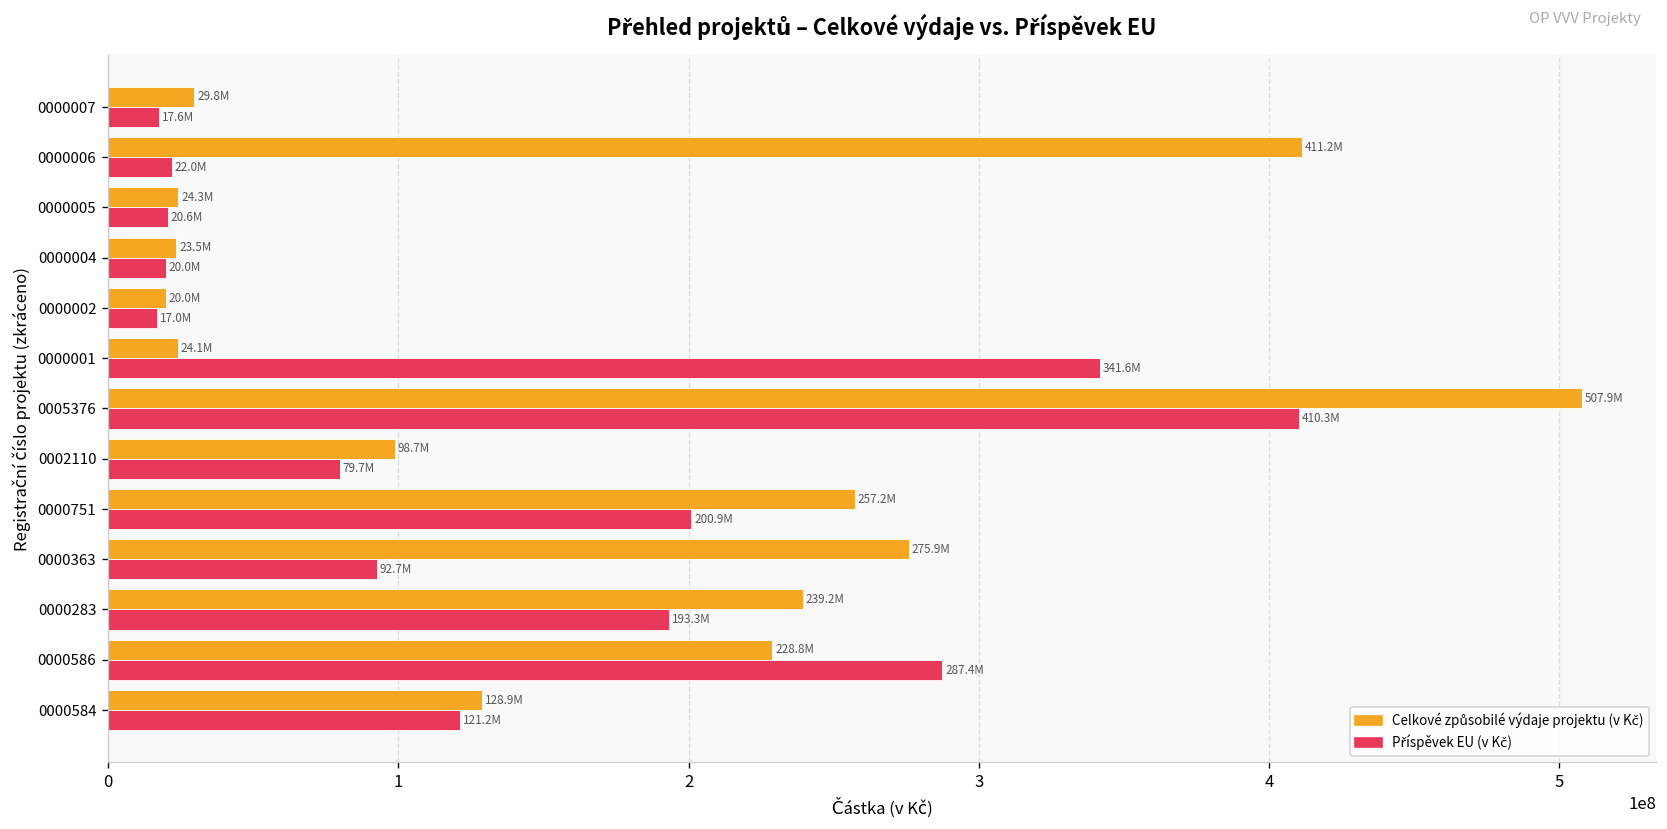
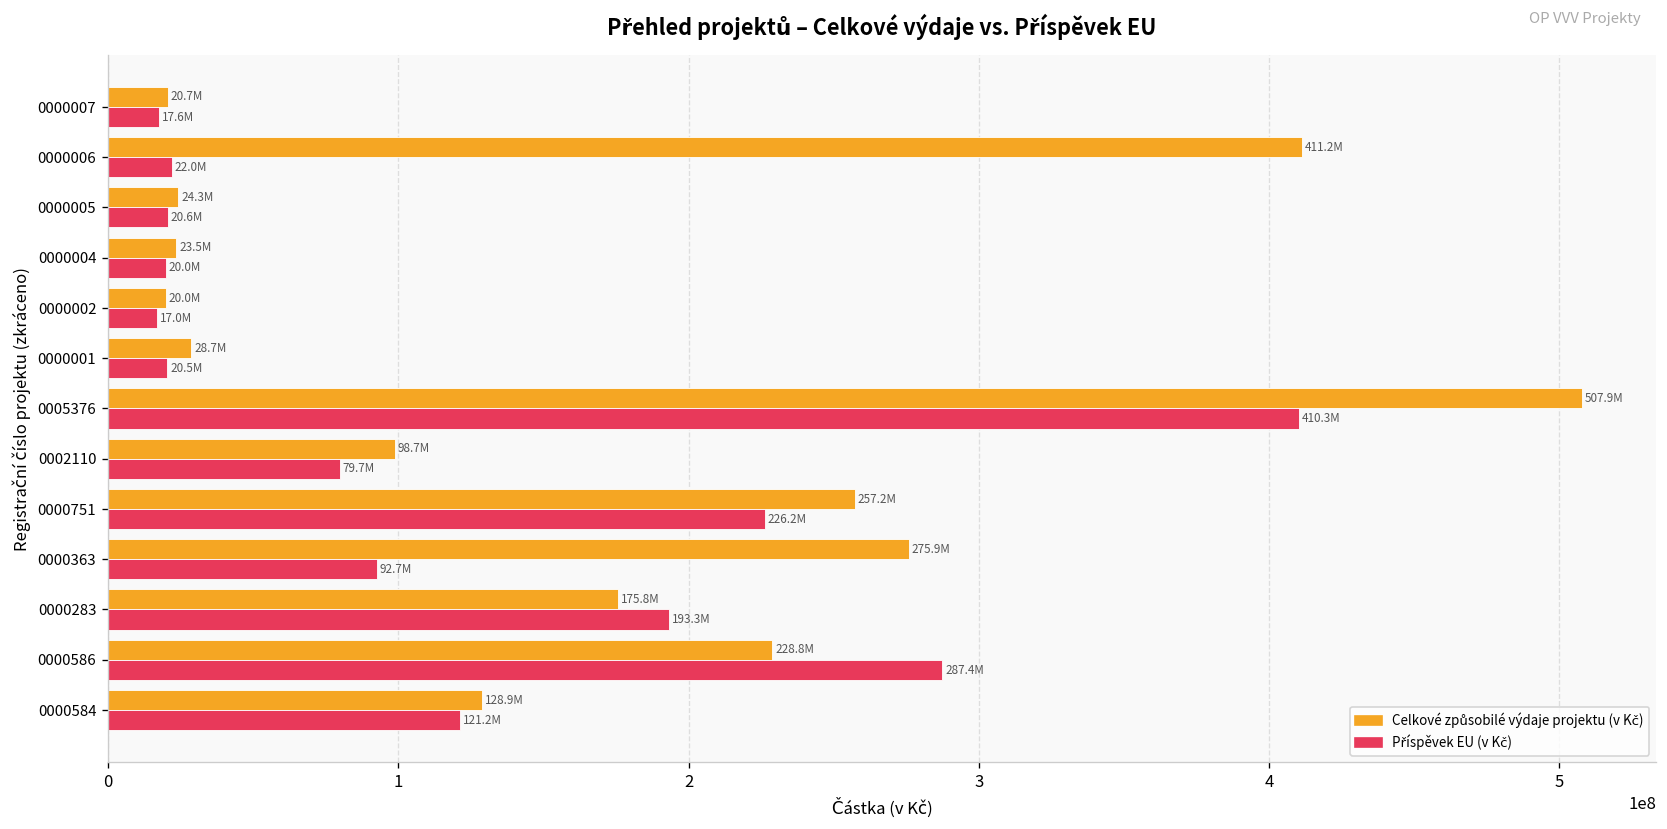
  {
    "Celkové způsobilé výdaje projektu (v Kč)": {
-     "0000007": "29.8M",
+     "0000007": "20.7M",
      "0000006": "411.2M",
      "0000005": "24.3M",
      "0000004": "23.5M",
      "0000002": "20.0M",
-     "0000001": "24.1M",
+     "0000001": "28.7M",
      "0005376": "507.9M",
      "0002110": "98.7M",
      "0000751": "257.2M",
      "0000363": "275.9M",
-     "0000283": "239.2M",
+     "0000283": "175.8M",
      "0000586": "228.8M",
      "0000584": "128.9M"
    },
    "Příspěvek EU (v Kč)": {
      "0000007": "17.6M",
      "0000006": "22.0M",
      "0000005": "20.6M",
      "0000004": "20.0M",
      "0000002": "17.0M",
-     "0000001": "341.6M",
+     "0000001": "20.5M",
      "0005376": "410.3M",
      "0002110": "79.7M",
-     "0000751": "200.9M",
+     "0000751": "226.2M",
      "0000363": "92.7M",
      "0000283": "193.3M",
      "0000586": "287.4M",
      "0000584": "121.2M"
    }
  }
